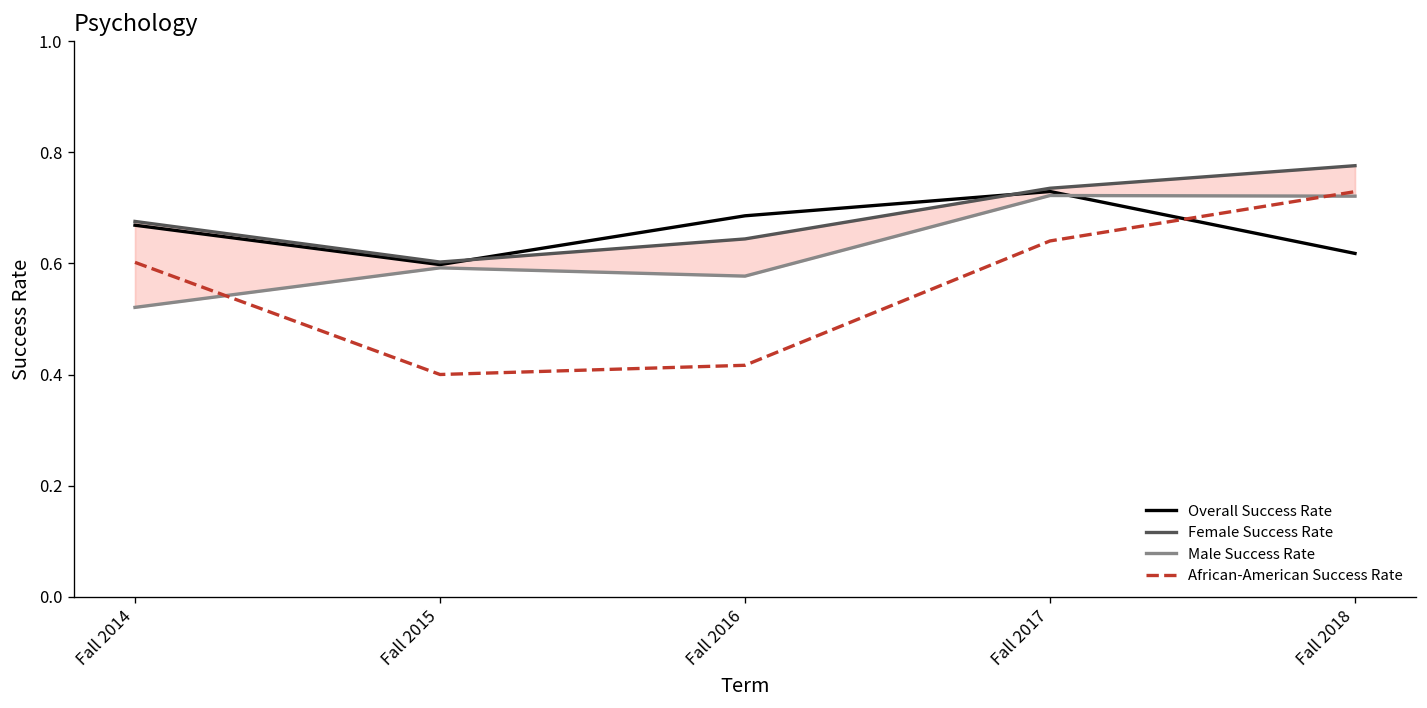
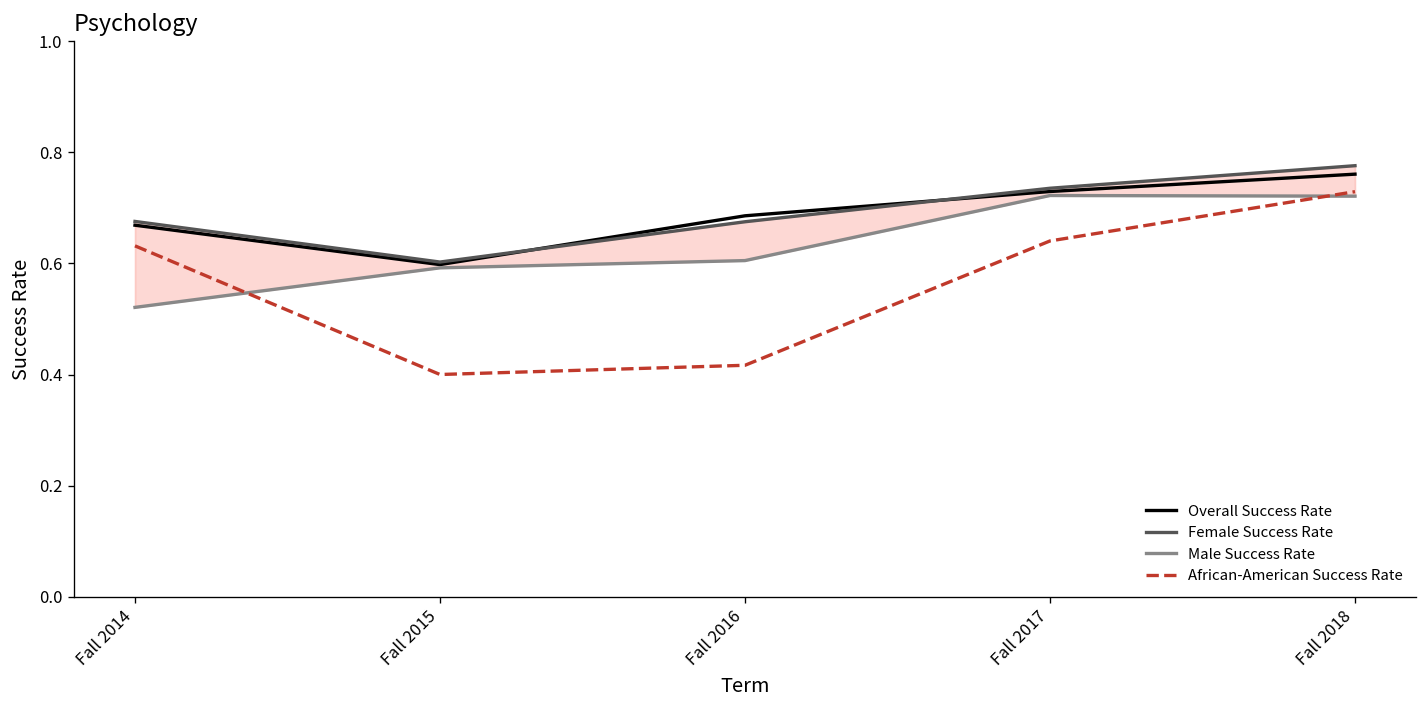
  {
    "Overall Success Rate": {
      "Fall 2014": 0.67,
      "Fall 2016": 0.69,
      "Fall 2017": 0.73,
-     "Fall 2018": 0.62
+     "Fall 2018": 0.76
    },
    "Female Success Rate": {
      "Fall 2014": 0.68,
-     "Fall 2016": 0.64,
+     "Fall 2016": 0.67,
      "Fall 2017": 0.74,
      "Fall 2018": 0.78
    },
    "Male Success Rate": {
      "Fall 2014": 0.52,
      "Fall 2015": 0.59,
-     "Fall 2016": 0.58,
+     "Fall 2016": 0.61,
      "Fall 2017": 0.72,
      "Fall 2018": 0.72
    },
    "African-American Success Rate": {
-     "Fall 2014": 0.60,
+     "Fall 2014": 0.63,
      "Fall 2015": 0.40,
      "Fall 2016": 0.42,
      "Fall 2017": 0.64,
      "Fall 2018": 0.73
    }
  }
